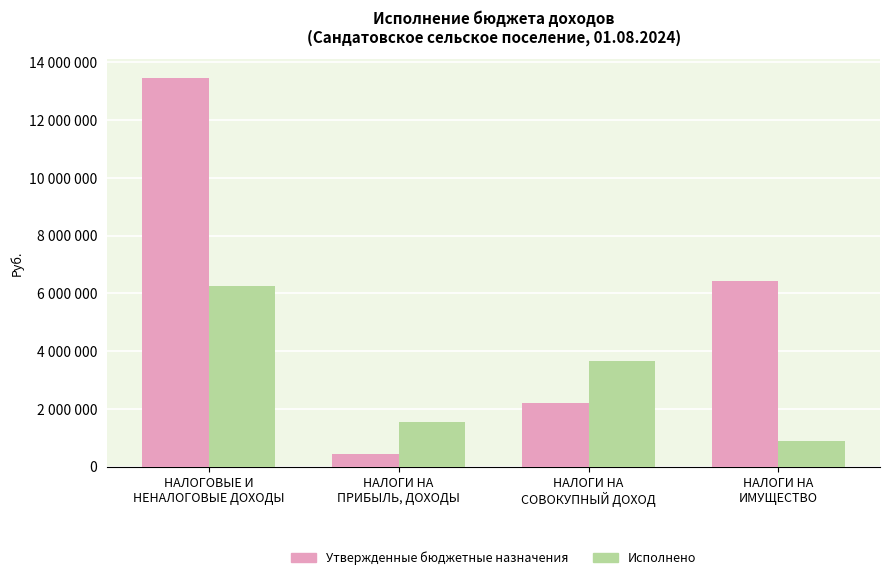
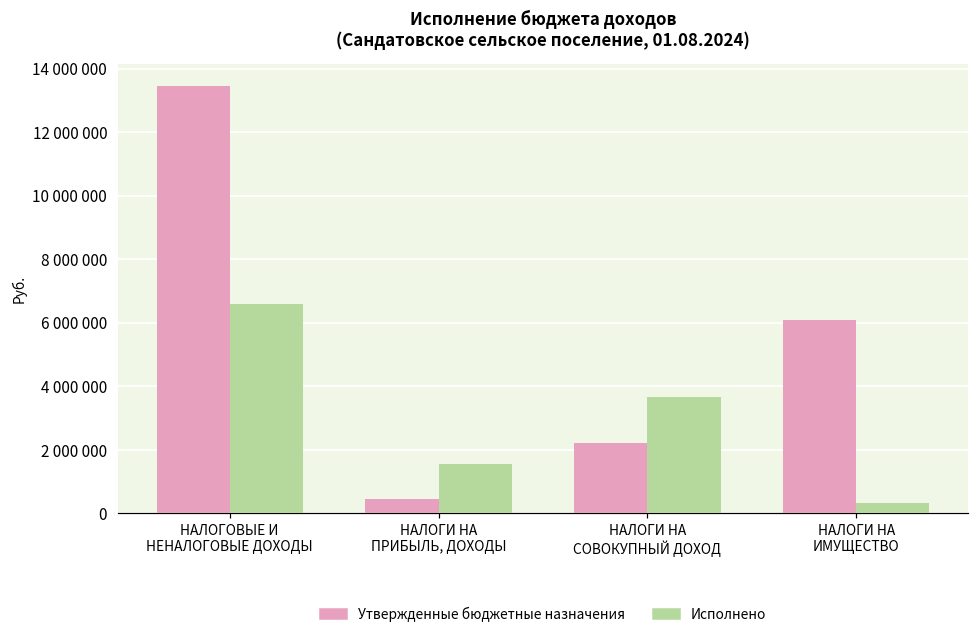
  {
    "Утвержденные бюджетные назначения": {
      "НАЛОГОВЫЕ И НЕНАЛОГОВЫЕ ДОХОДЫ": 13500000,
      "НАЛОГИ НА ПРИБЫЛЬ, ДОХОДЫ": 400000,
      "НАЛОГИ НА СОВОКУПНЫЙ ДОХОД": 2200000,
-     "НАЛОГИ НА ИМУЩЕСТВО": 6400000
+     "НАЛОГИ НА ИМУЩЕСТВО": 6100000
    },
    "Исполнено": {
-     "НАЛОГОВЫЕ И НЕНАЛОГОВЫЕ ДОХОДЫ": 6200000,
+     "НАЛОГОВЫЕ И НЕНАЛОГОВЫЕ ДОХОДЫ": 6600000,
      "НАЛОГИ НА ПРИБЫЛЬ, ДОХОДЫ": 1500000,
      "НАЛОГИ НА СОВОКУПНЫЙ ДОХОД": 3700000,
-     "НАЛОГИ НА ИМУЩЕСТВО": 900000
+     "НАЛОГИ НА ИМУЩЕСТВО": 300000
    }
  }
